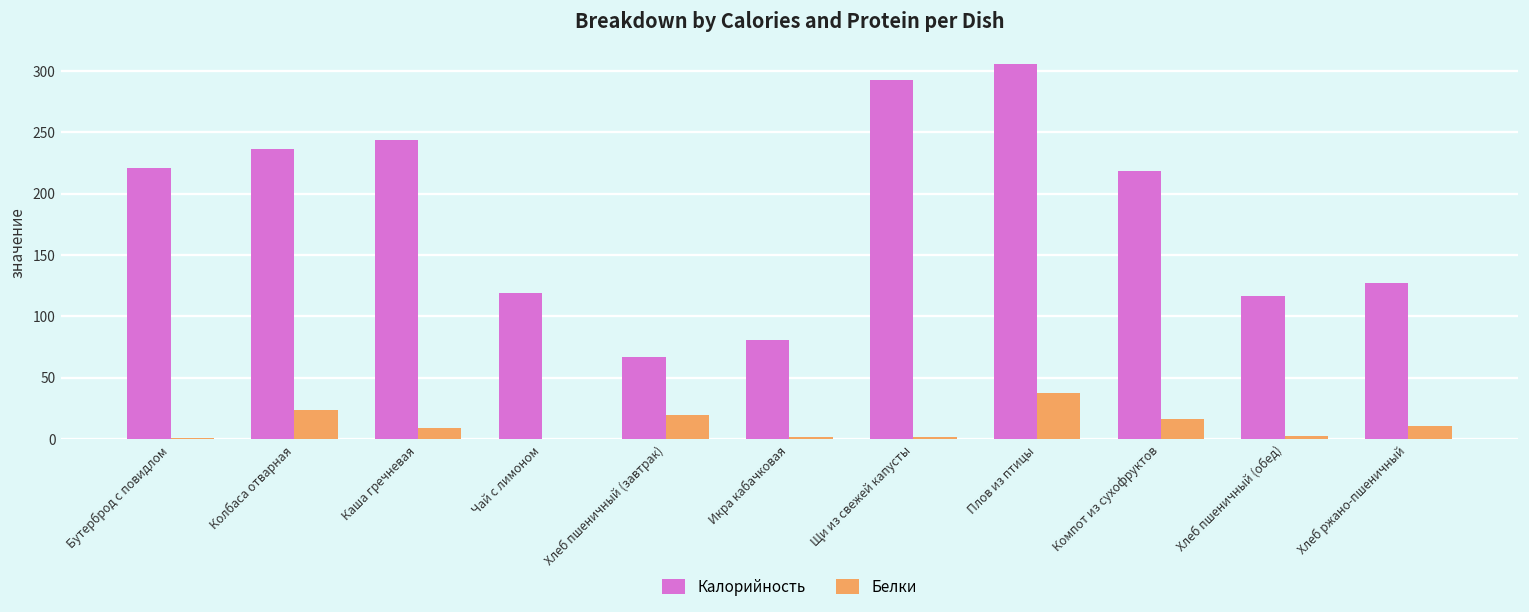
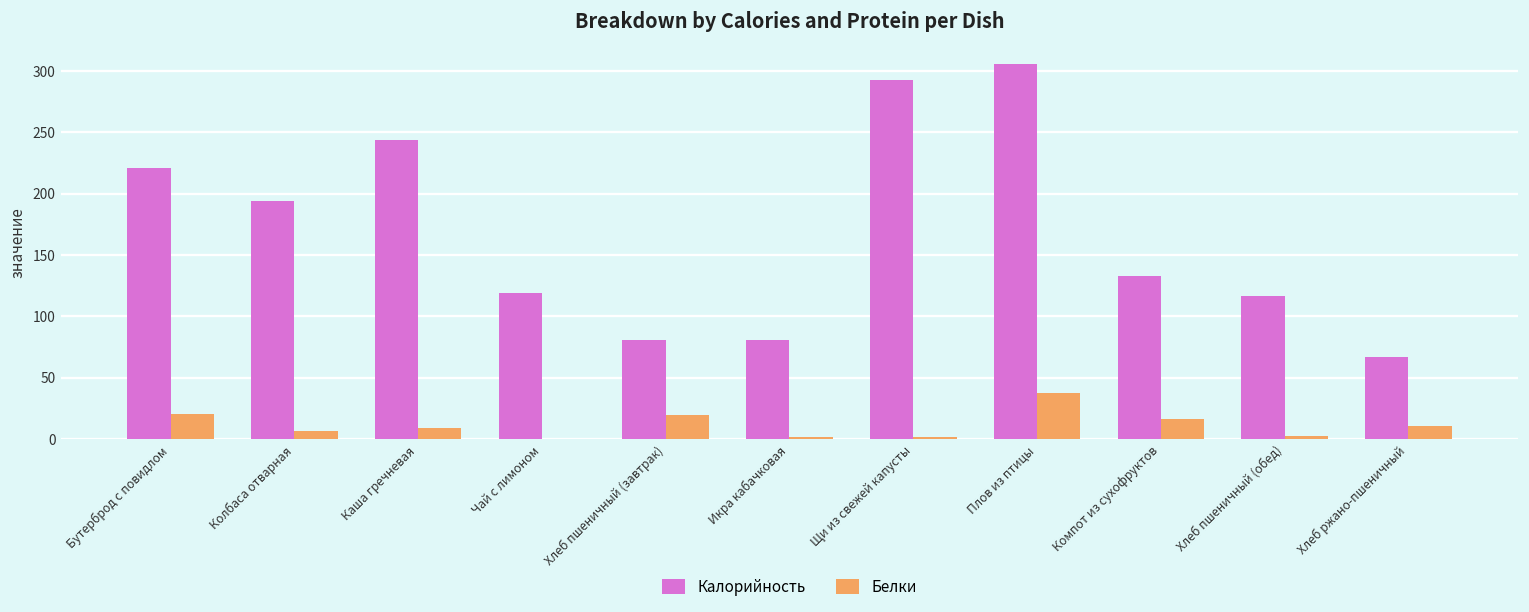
  {
    "Калорийность": {
      "Бутерброд с повидлом": 221,
-     "Колбаса отварная": 236,
+     "Колбаса отварная": 194,
      "Каша гречневая": 244,
      "Чай с лимоном": 119,
-     "Хлеб пшеничный (завтрак)": 67,
+     "Хлеб пшеничный (завтрак)": 81,
      "Икра кабачковая": 80,
      "Щи из свежей капусты": 292,
      "Плов из птицы": 305,
-     "Компот из сухофруктов": 218,
+     "Компот из сухофруктов": 133,
      "Хлеб пшеничный (обед)": 117,
-     "Хлеб ржано-пшеничный": 127
+     "Хлеб ржано-пшеничный": 67
    },
    "Белки": {
-     "Бутерброд с повидлом": 1,
-     "Колбаса отварная": 23,
+     "Бутерброд с повидлом": 20,
+     "Колбаса отварная": 6,
      "Каша гречневая": 9,
      "Чай с лимоном": 0,
      "Хлеб пшеничный (завтрак)": 20,
      "Плов из птицы": 37,
      "Компот из сухофруктов": 16,
      "Хлеб пшеничный (обед)": 2,
      "Хлеб ржано-пшеничный": 10
    }
  }
